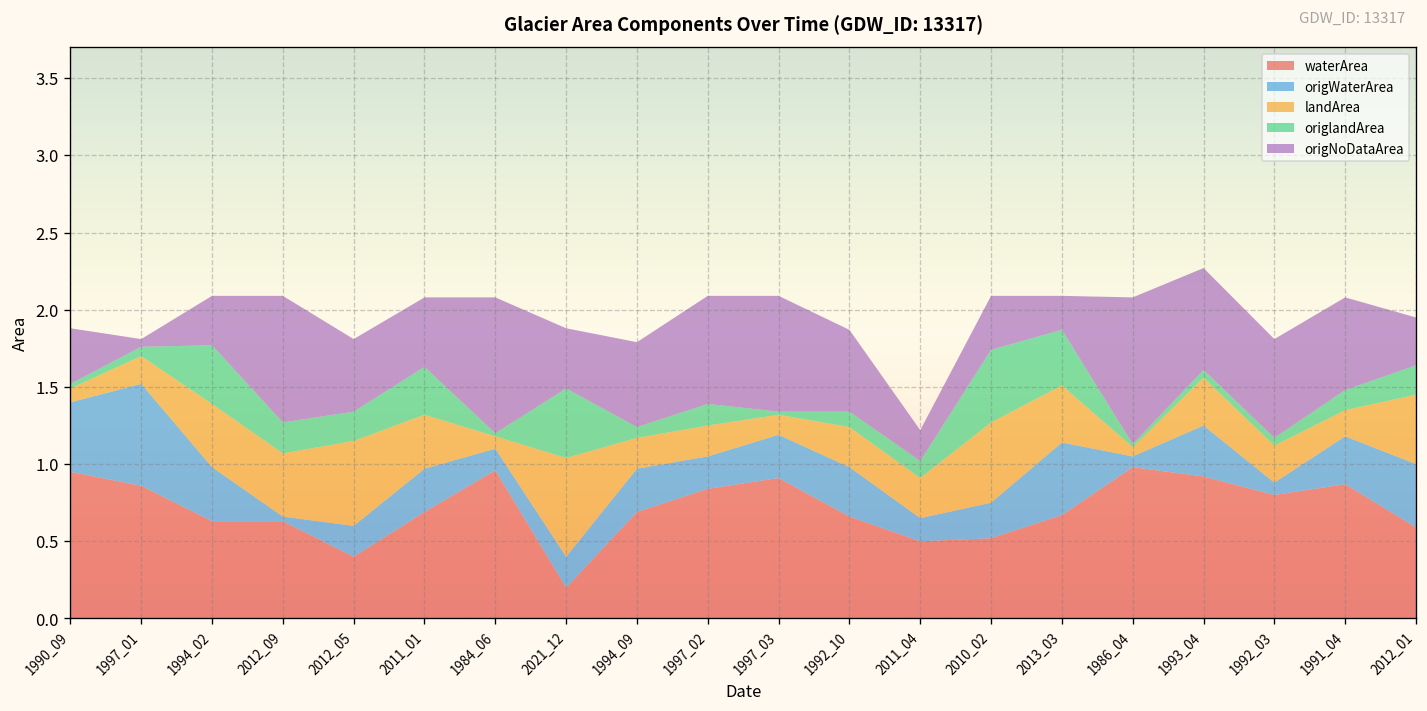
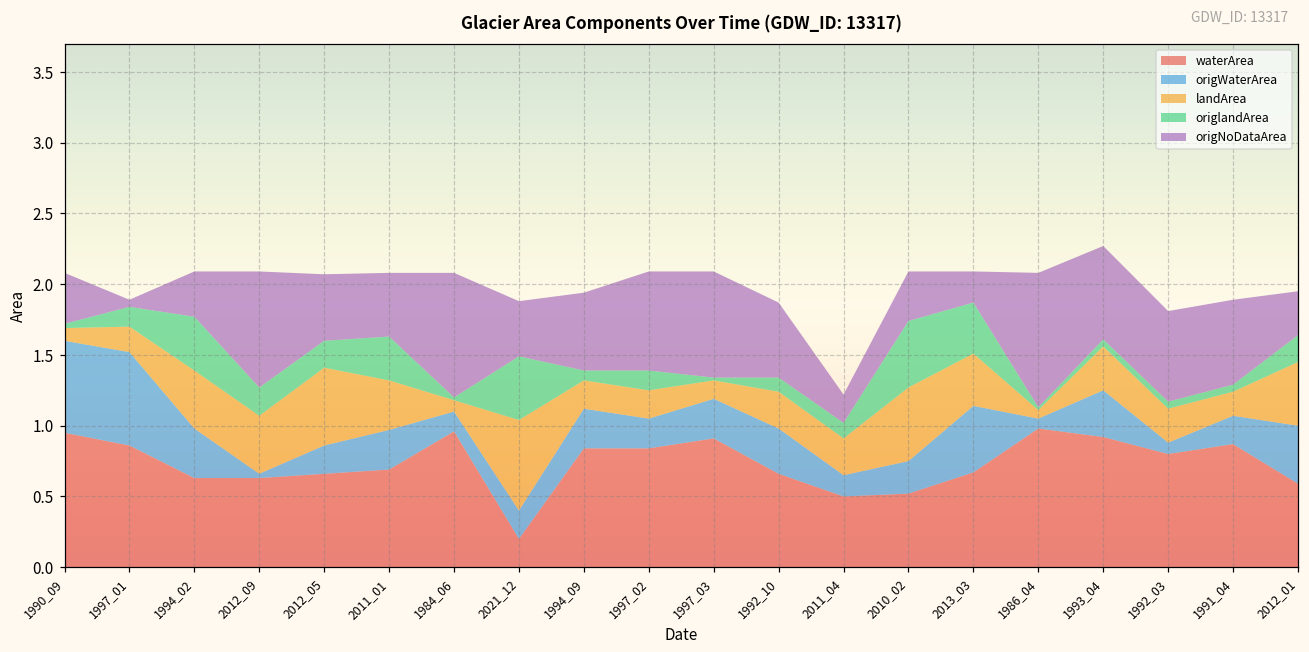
  {
    "waterArea": {
      "1990_09": 0.95,
      "1997_01": 0.86,
      "1994_02": 0.63,
      "2012_09": 0.63,
-     "2012_05": 0.40,
+     "2012_05": 0.66,
      "2011_01": 0.69,
      "1984_06": 0.96,
      "2021_12": 0.20,
-     "1994_09": 0.69,
+     "1994_09": 0.84,
      "1997_02": 0.84,
      "1997_03": 0.91,
      "1992_10": 0.66,
      "2011_04": 0.50,
      "2010_02": 0.52,
      "2013_03": 0.67,
      "1986_04": 0.98,
      "1993_04": 0.92,
      "1992_03": 0.80,
      "1991_04": 0.87,
      "2012_01": 0.59
    },
    "origWaterArea": {
-     "1990_09": 0.45,
+     "1990_09": 0.65,
      "1997_01": 0.66,
      "1994_02": 0.35,
      "2012_09": 0.03,
      "2012_05": 0.20,
      "2011_01": 0.28,
      "1984_06": 0.14,
      "2021_12": 0.20,
      "1994_09": 0.28,
      "1997_02": 0.21,
      "1997_03": 0.28,
      "1992_10": 0.32,
      "2011_04": 0.15,
      "2010_02": 0.23,
      "2013_03": 0.47,
      "1986_04": 0.07,
      "1993_04": 0.33,
      "1992_03": 0.08,
-     "1991_04": 0.31,
+     "1991_04": 0.20,
      "2012_01": 0.41
    },
    "landArea": {
      "1990_09": 0.09,
      "1997_01": 0.18,
      "1994_02": 0.41,
      "2012_09": 0.41,
      "2012_05": 0.55,
      "2011_01": 0.35,
      "1984_06": 0.08,
      "2021_12": 0.64,
      "1994_09": 0.20,
      "1997_02": 0.20,
      "1997_03": 0.13,
      "1992_10": 0.26,
      "2011_04": 0.26,
      "2010_02": 0.52,
      "2013_03": 0.37,
      "1986_04": 0.06,
      "1993_04": 0.31,
      "1992_03": 0.24,
      "1991_04": 0.17,
      "2012_01": 0.45
    },
    "origlandArea": {
      "1990_09": 0.03,
-     "1997_01": 0.06,
+     "1997_01": 0.14,
      "1994_02": 0.38,
      "2012_09": 0.20,
      "2012_05": 0.19,
      "2011_01": 0.31,
      "1984_06": 0.02,
      "2021_12": 0.45,
      "1994_09": 0.07,
      "1997_02": 0.14,
      "1997_03": 0.02,
      "1992_10": 0.10,
      "2011_04": 0.11,
      "2010_02": 0.47,
      "2013_03": 0.36,
      "1986_04": 0.02,
      "1993_04": 0.05,
      "1992_03": 0.05,
-     "1991_04": 0.13,
+     "1991_04": 0.05,
      "2012_01": 0.19
    },
    "origNoDataArea": {
      "1990_09": 0.36,
      "1997_01": 0.05,
      "1994_02": 0.32,
      "2012_09": 0.82,
      "2012_05": 0.47,
      "2011_01": 0.45,
      "1984_06": 0.88,
      "2021_12": 0.39,
      "1994_09": 0.55,
      "1997_02": 0.70,
      "1997_03": 0.75,
      "1992_10": 0.53,
      "2011_04": 0.20,
      "2010_02": 0.35,
      "2013_03": 0.22,
      "1986_04": 0.95,
      "1993_04": 0.66,
      "1992_03": 0.64,
      "1991_04": 0.60,
      "2012_01": 0.31
    }
  }
